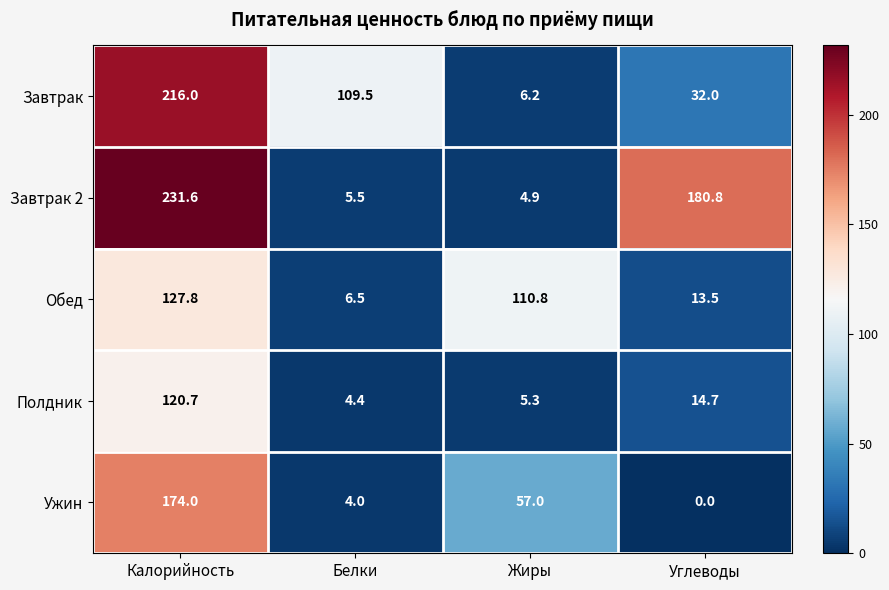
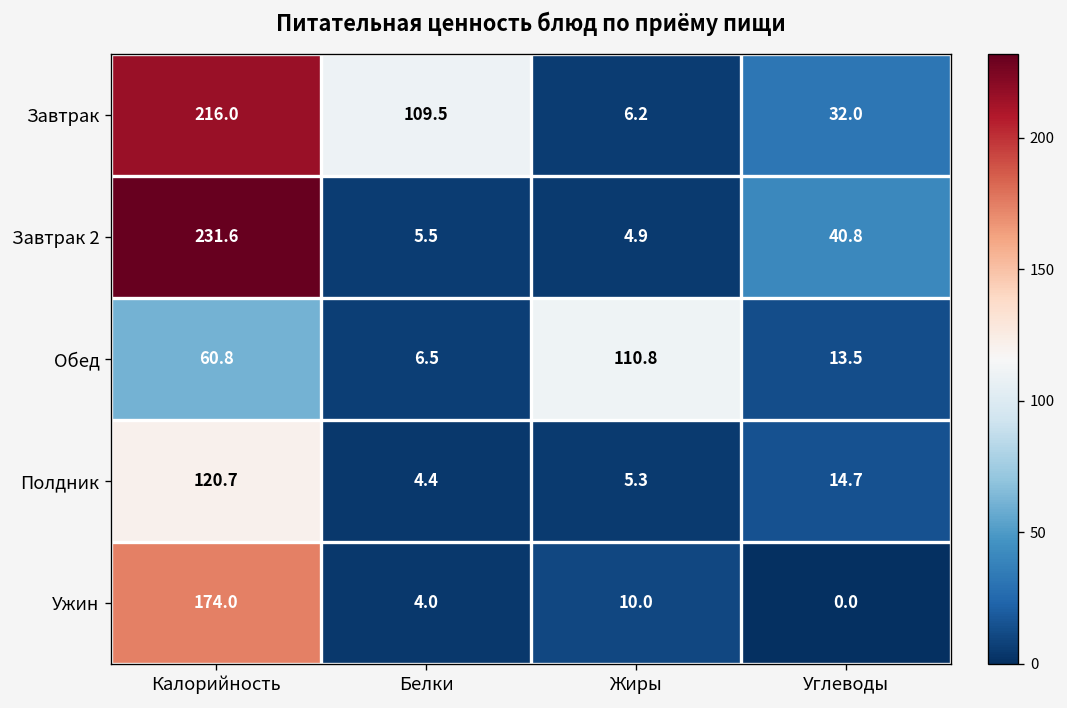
  {
    "Завтрак": {
      "Калорийность": 216.0,
      "Белки": 109.5,
      "Жиры": 6.2,
      "Углеводы": 32.0
    },
    "Завтрак 2": {
      "Калорийность": 231.6,
      "Белки": 5.5,
      "Жиры": 4.9,
-     "Углеводы": 180.8
+     "Углеводы": 40.8
    },
    "Обед": {
-     "Калорийность": 127.8,
+     "Калорийность": 60.8,
      "Белки": 6.5,
      "Жиры": 110.8,
      "Углеводы": 13.5
    },
    "Полдник": {
      "Калорийность": 120.7,
      "Белки": 4.4,
      "Жиры": 5.3,
      "Углеводы": 14.7
    },
    "Ужин": {
      "Калорийность": 174.0,
      "Белки": 4.0,
-     "Жиры": 57.0,
+     "Жиры": 10.0,
      "Углеводы": 0.0
    }
  }
